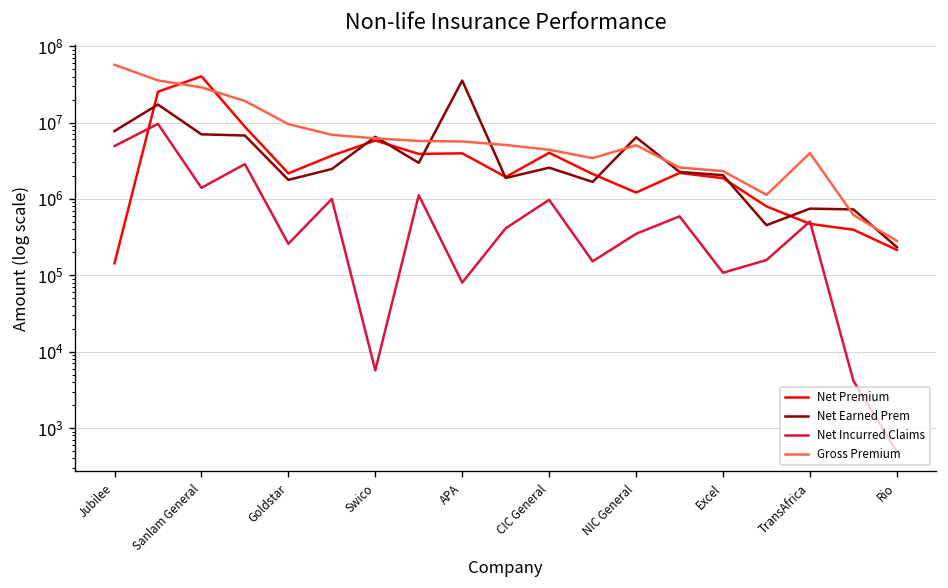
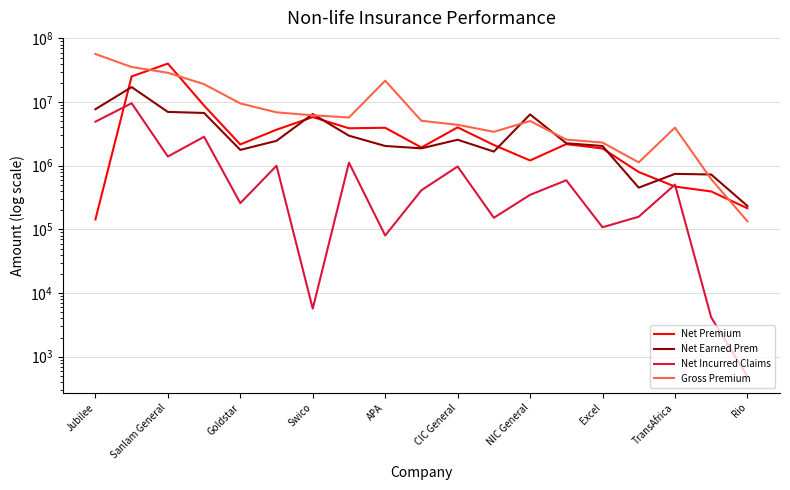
  {
    "Net Premium": {
      "Jubilee": 140000,
      "Sanlam General": 40000000,
      "Goldstar": 2200000,
      "APA": 4000000,
      "NIC General": 1200000
    },
    "Net Earned Prem": {
      "Jubilee": 8000000,
      "Sanlam General": 7000000,
      "Goldstar": 1800000,
-     "APA": 40000000,
+     "APA": 2000000,
      "CIC General": 2600000,
      "NIC General": 6000000,
      "TransAfrica": 700000
    },
    "Net Incurred Claims": {
      "Jubilee": 5000000,
      "Sanlam General": 1400000,
      "Goldstar": 260000,
      "Swico": 6000,
      "APA": 80000,
      "CIC General": 1000000,
      "NIC General": 300000,
      "Excel": 110000
    },
    "Gross Premium": {
      "Jubilee": 60000000,
      "Sanlam General": 30000000,
      "Goldstar": 10000000,
-     "APA": 6000000,
+     "APA": 22000000,
      "NIC General": 5000000,
      "Excel": 2300000,
      "TransAfrica": 4000000,
-     "Rio": 300000
+     "Rio": 130000
    }
  }
